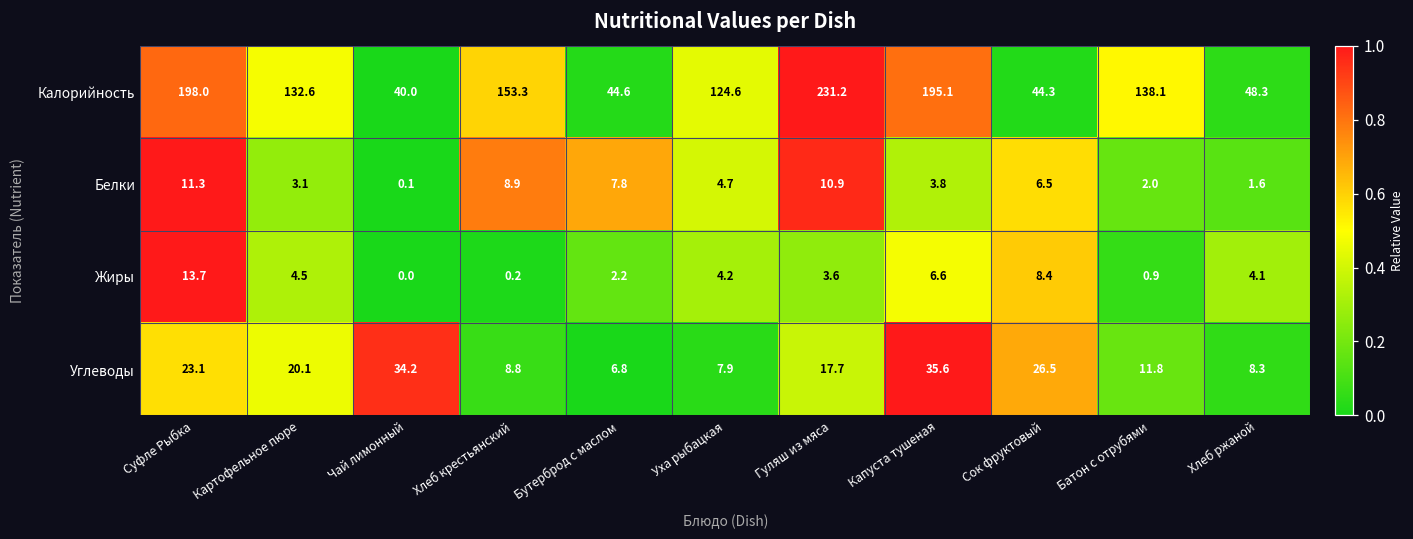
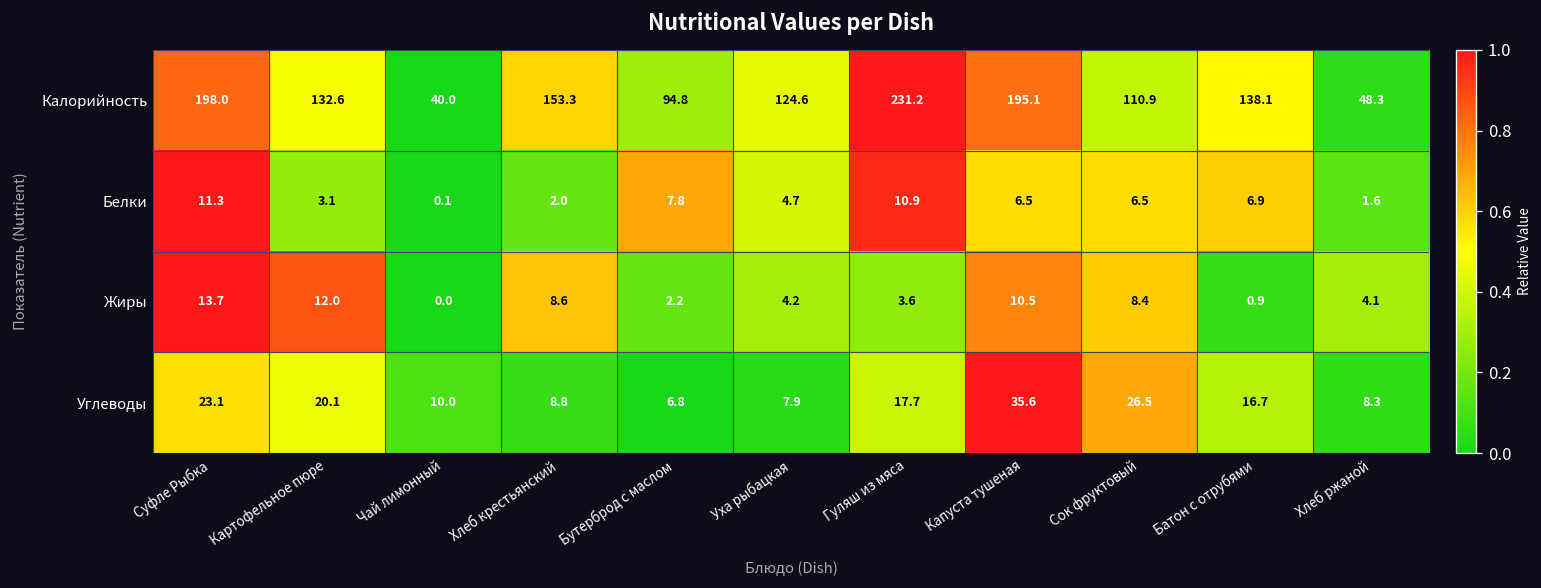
  {
    "Калорийность": {
      "Суфле Рыбка": 198.0,
      "Картофельное пюре": 132.6,
      "Чай лимонный": 40.0,
      "Хлеб крестьянский": 153.3,
-     "Бутерброд с маслом": 44.6,
+     "Бутерброд с маслом": 94.8,
      "Уха рыбацкая": 124.6,
      "Гуляш из мяса": 231.2,
      "Капуста тушеная": 195.1,
-     "Сок фруктовый": 44.3,
+     "Сок фруктовый": 110.9,
      "Батон с отрубями": 138.1,
      "Хлеб ржаной": 48.3
    },
    "Белки": {
      "Суфле Рыбка": 11.3,
      "Картофельное пюре": 3.1,
      "Чай лимонный": 0.1,
-     "Хлеб крестьянский": 8.9,
+     "Хлеб крестьянский": 2.0,
      "Бутерброд с маслом": 7.8,
      "Уха рыбацкая": 4.7,
      "Гуляш из мяса": 10.9,
-     "Капуста тушеная": 3.8,
+     "Капуста тушеная": 6.5,
      "Сок фруктовый": 6.5,
-     "Батон с отрубями": 2.0,
+     "Батон с отрубями": 6.9,
      "Хлеб ржаной": 1.6
    },
    "Жиры": {
      "Суфле Рыбка": 13.7,
-     "Картофельное пюре": 4.5,
+     "Картофельное пюре": 12.0,
      "Чай лимонный": 0.0,
-     "Хлеб крестьянский": 0.2,
+     "Хлеб крестьянский": 8.6,
      "Бутерброд с маслом": 2.2,
      "Уха рыбацкая": 4.2,
      "Гуляш из мяса": 3.6,
-     "Капуста тушеная": 6.6,
+     "Капуста тушеная": 10.5,
      "Сок фруктовый": 8.4,
      "Батон с отрубями": 0.9,
      "Хлеб ржаной": 4.1
    },
    "Углеводы": {
      "Суфле Рыбка": 23.1,
      "Картофельное пюре": 20.1,
-     "Чай лимонный": 34.2,
+     "Чай лимонный": 10.0,
      "Хлеб крестьянский": 8.8,
      "Бутерброд с маслом": 6.8,
      "Уха рыбацкая": 7.9,
      "Гуляш из мяса": 17.7,
      "Капуста тушеная": 35.6,
      "Сок фруктовый": 26.5,
-     "Батон с отрубями": 11.8,
+     "Батон с отрубями": 16.7,
      "Хлеб ржаной": 8.3
    }
  }
